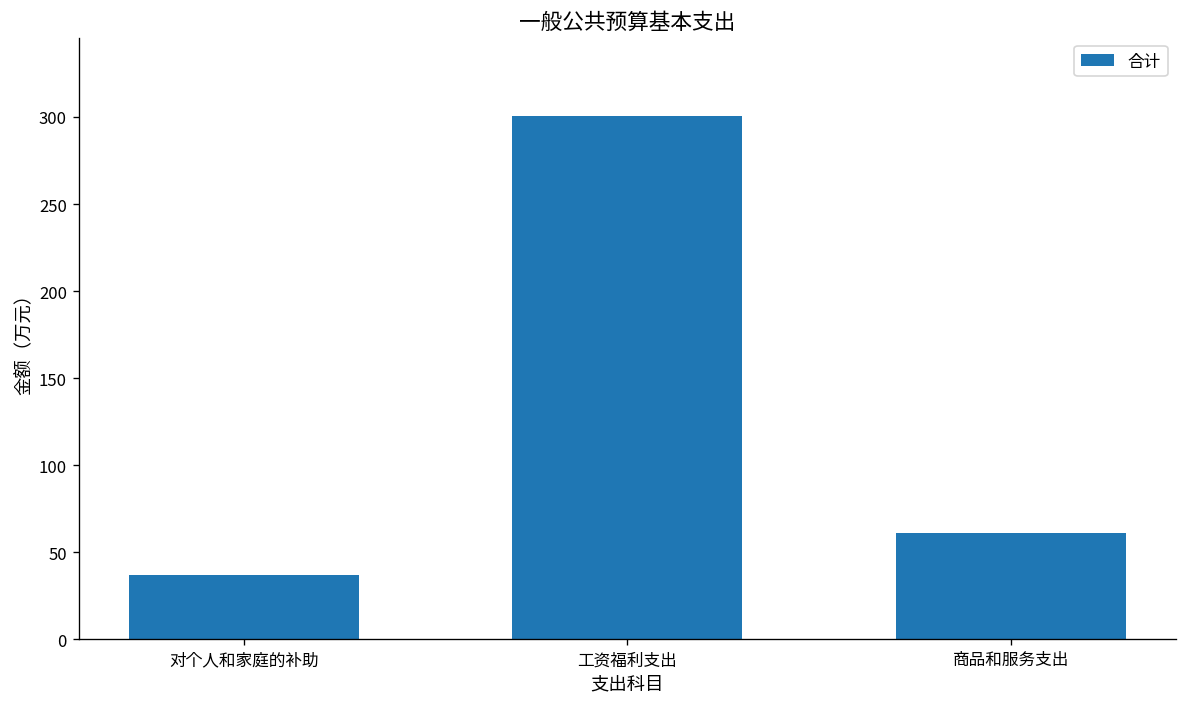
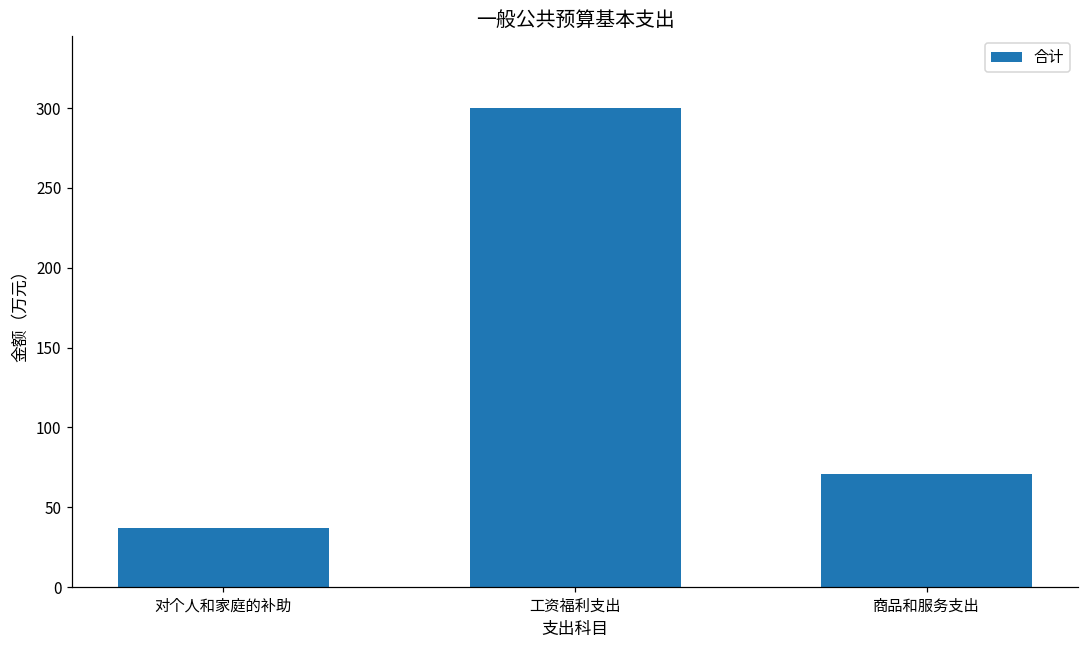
  {
    "对个人和家庭的补助": 37,
    "工资福利支出": 300,
-   "商品和服务支出": 61
+   "商品和服务支出": 71
  }
